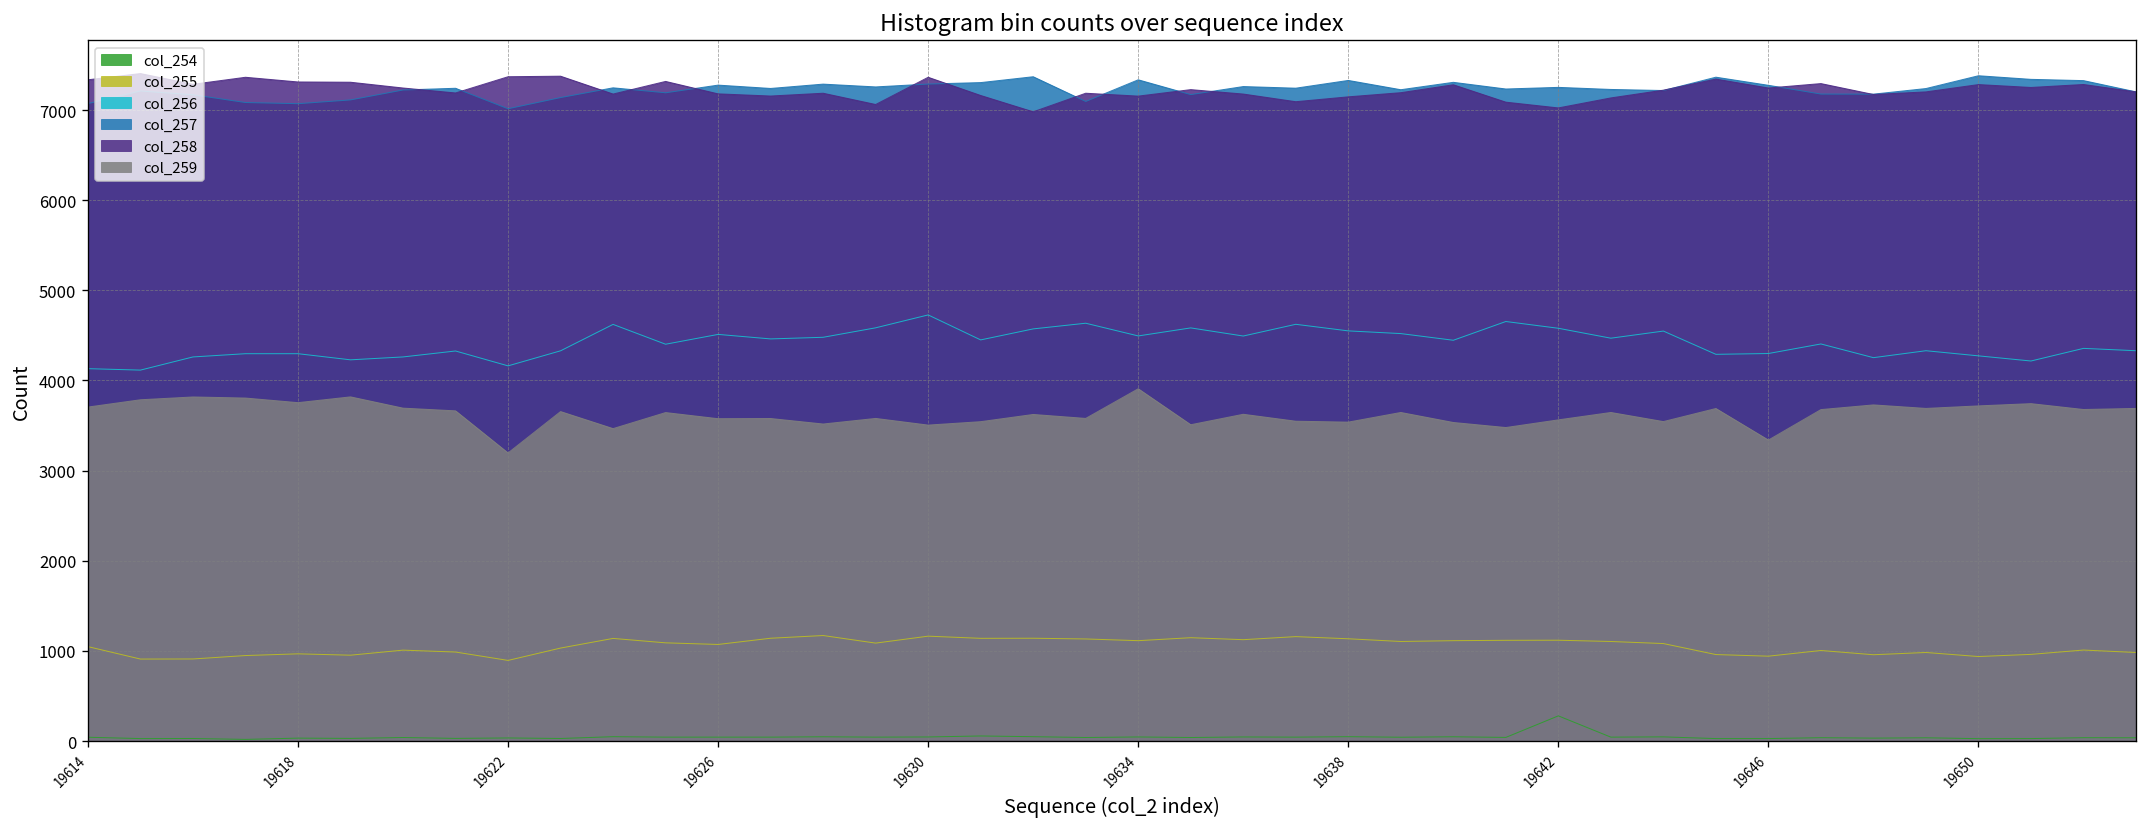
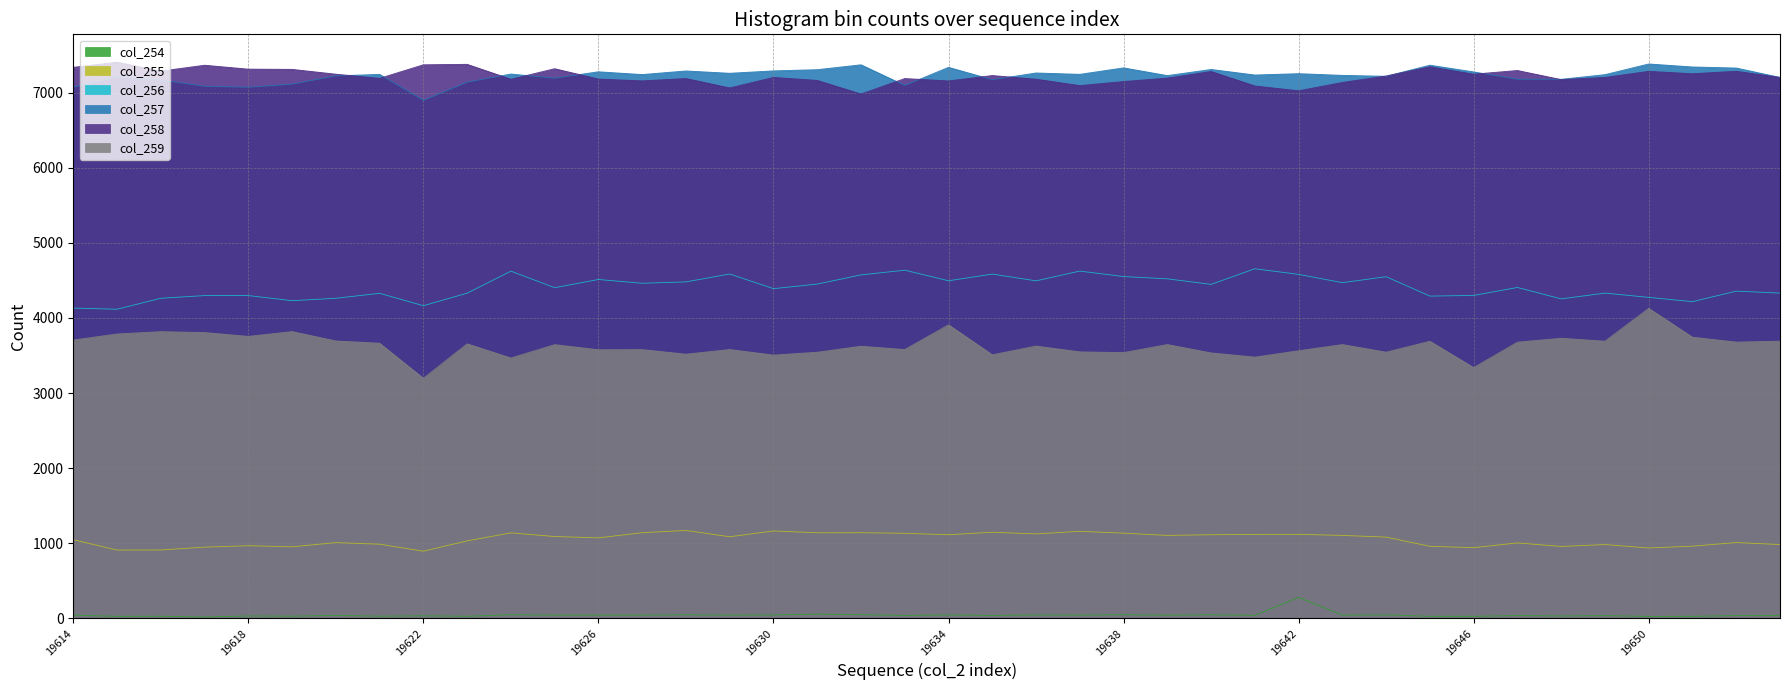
  {
    "col_254": {
      "19614": 0,
      "19618": 0,
      "19622": 0,
      "19626": 0,
      "19630": 0,
      "19634": 0,
      "19638": 0,
      "19642": 300,
      "19646": 0,
      "19650": 0
    },
    "col_255": {
      "19614": 1000,
      "19618": 1000,
      "19622": 900,
      "19626": 1100,
      "19630": 1200,
      "19634": 1100,
      "19638": 1100,
      "19642": 1100,
      "19646": 900,
      "19650": 900
    },
    "col_256": {
      "19614": 4100,
      "19618": 4300,
      "19622": 4200,
      "19626": 4500,
-     "19630": 4700,
+     "19630": 4400,
      "19634": 4500,
      "19638": 4600,
      "19642": 4600,
      "19646": 4300,
      "19650": 4300
    },
    "col_257": {
      "19614": 7100,
      "19618": 7100,
-     "19622": 7000,
+     "19622": 6900,
      "19626": 7300,
      "19630": 7300,
      "19634": 7300,
      "19638": 7300,
      "19642": 7300,
      "19650": 7400
    },
    "col_258": {
      "19614": 7300,
      "19618": 7300,
      "19622": 7400,
      "19626": 7200,
-     "19630": 7400,
+     "19630": 7200,
      "19634": 7200,
      "19638": 7100,
      "19642": 7000,
      "19650": 7300
    },
    "col_259": {
      "19614": 3700,
      "19618": 3800,
      "19622": 3200,
      "19626": 3600,
      "19630": 3500,
      "19634": 3900,
      "19638": 3500,
      "19642": 3600,
      "19646": 3300,
-     "19650": 3700
+     "19650": 4100
    }
  }
